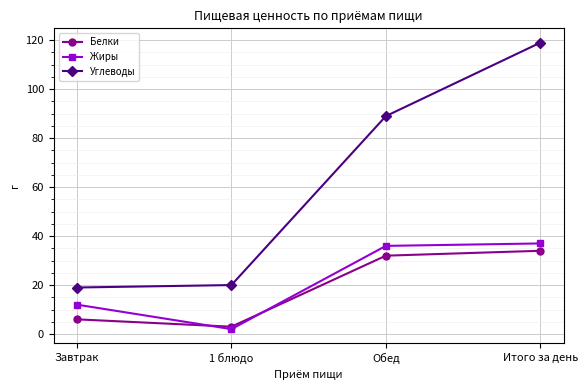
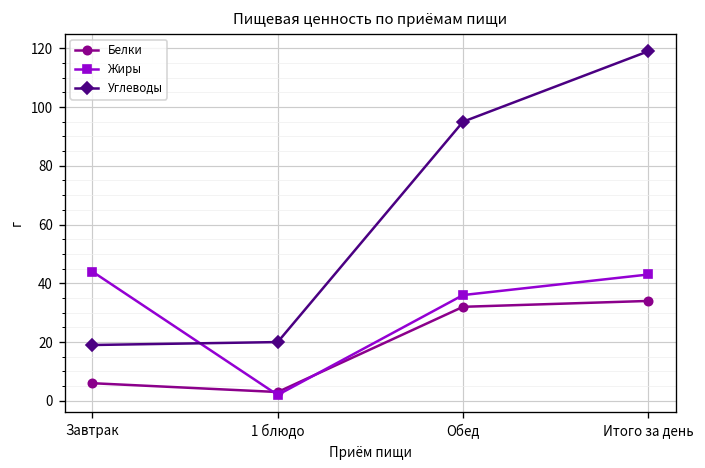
  {
    "Белки": {
      "Завтрак": 6,
      "Обед": 32,
      "Итого за день": 34
    },
    "Жиры": {
-     "Завтрак": 12,
+     "Завтрак": 44,
      "Обед": 36,
-     "Итого за день": 37
+     "Итого за день": 43
    },
    "Углеводы": {
      "Завтрак": 19,
      "1 блюдо": 20,
-     "Обед": 89,
+     "Обед": 95,
      "Итого за день": 119
    }
  }
